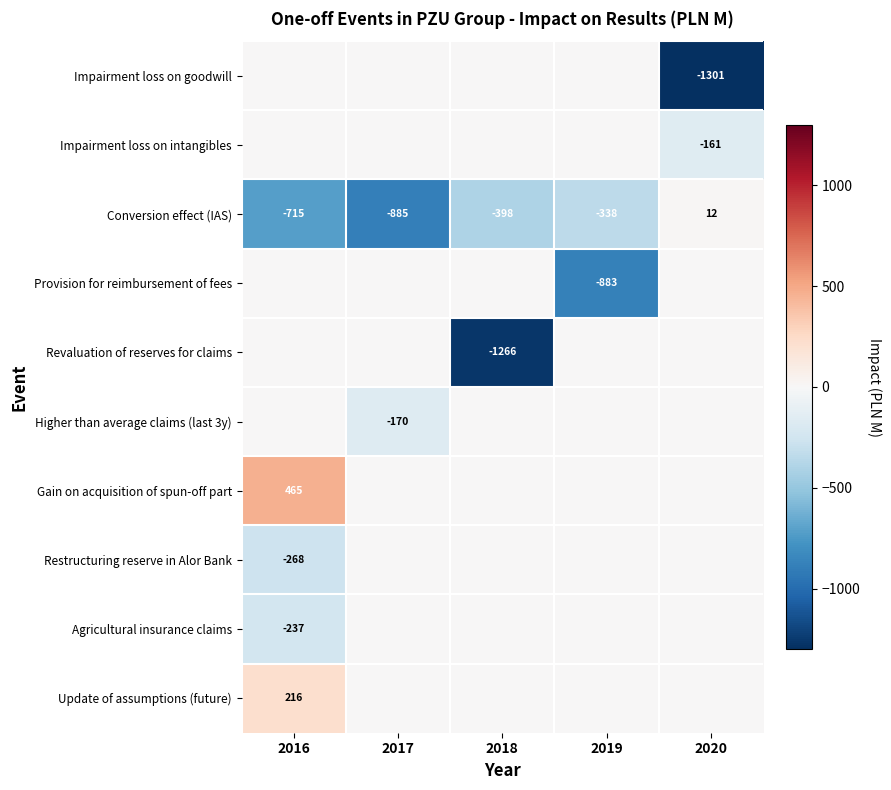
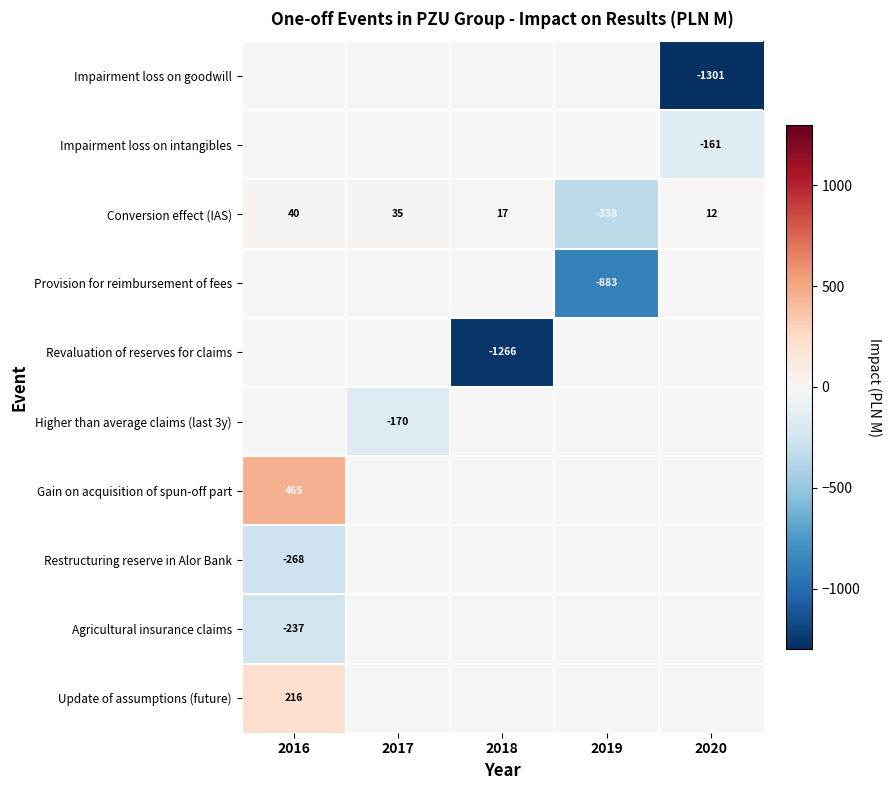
  {
    "Impairment loss on goodwill": {
      "2020": -1301
    },
    "Impairment loss on intangibles": {
      "2020": -161
    },
    "Conversion effect (IAS)": {
-     "2016": -715,
-     "2017": -885,
-     "2018": -398,
+     "2016": 40,
+     "2017": 35,
+     "2018": 17,
      "2019": -338,
      "2020": 12
    },
    "Provision for reimbursement of fees": {
      "2019": -883
    },
    "Revaluation of reserves for claims": {
      "2018": -1266
    },
    "Higher than average claims (last 3y)": {
      "2017": -170
    },
    "Gain on acquisition of spun-off part": {
      "2016": 465
    },
    "Restructuring reserve in Alor Bank": {
      "2016": -268
    },
    "Agricultural insurance claims": {
      "2016": -237
    },
    "Update of assumptions (future)": {
      "2016": 216
    }
  }
